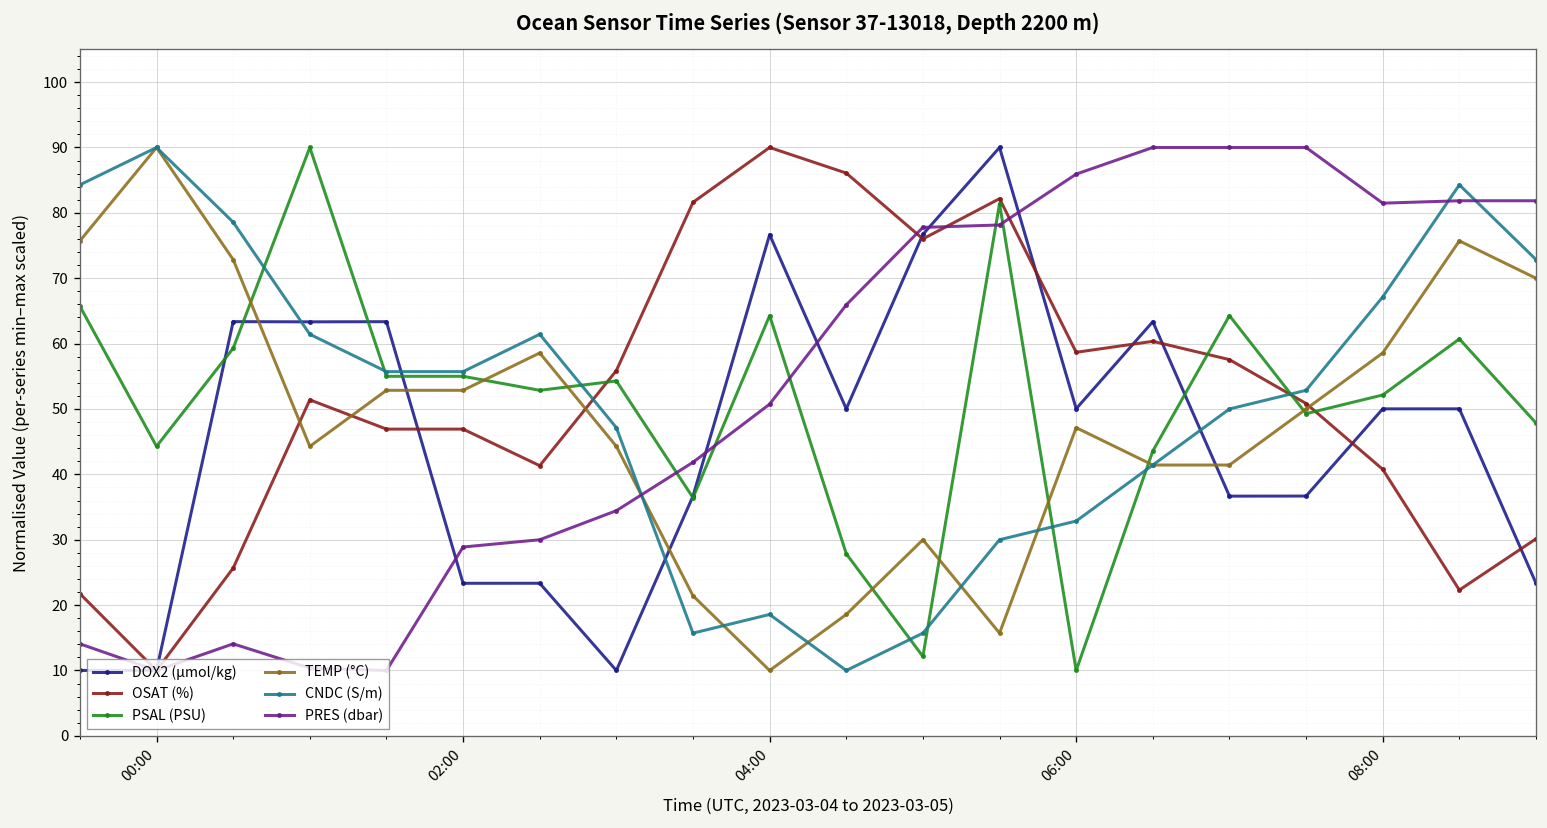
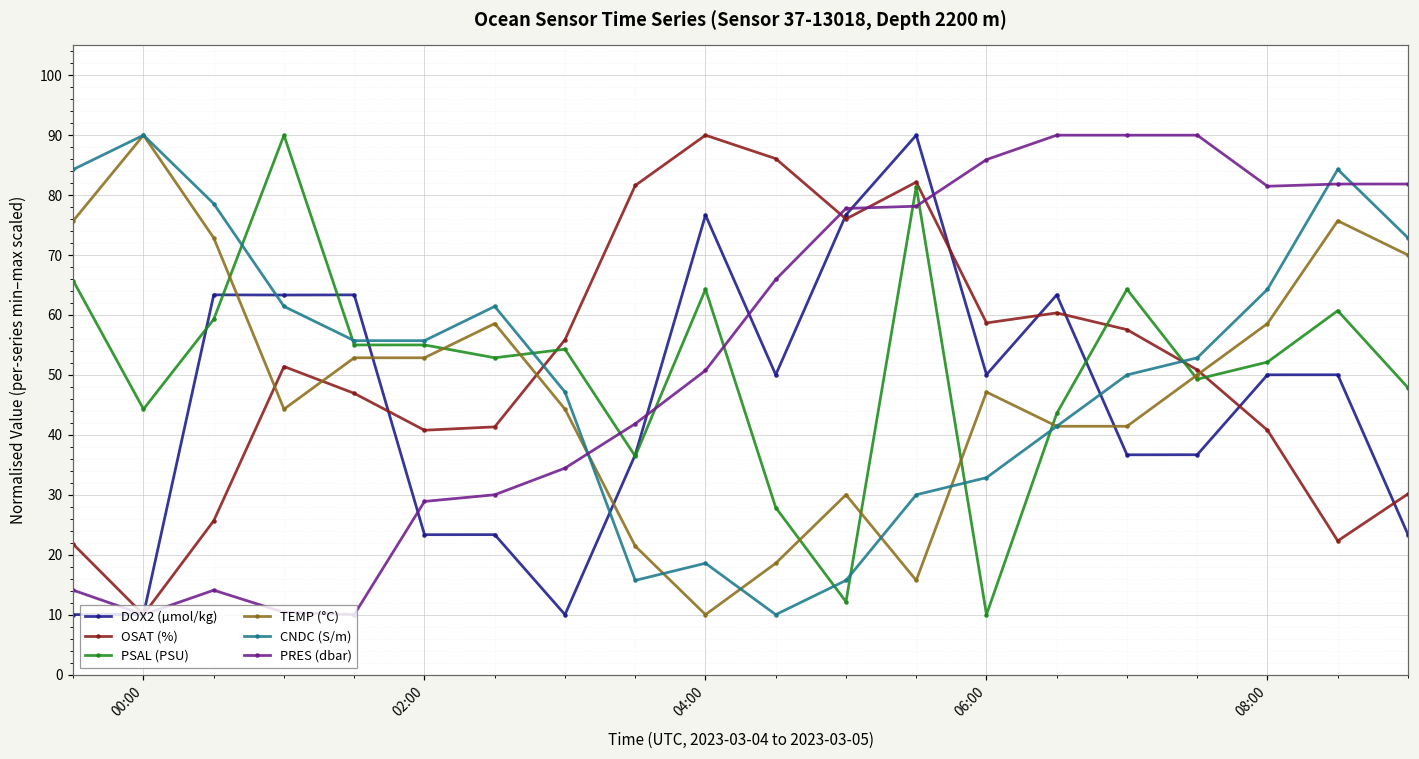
  {
    "DOX2 (µmol/kg)": {
      "02:00": 23,
      "04:00": 77,
      "06:00": 50,
      "08:00": 50
    },
    "OSAT (%)": {
-     "02:00": 47,
+     "02:00": 41,
      "04:00": 90,
      "06:00": 59,
      "08:00": 41
    },
    "PSAL (PSU)": {
      "00:00": 44,
      "02:00": 55,
      "04:00": 64,
      "06:00": 10,
      "08:00": 52
    },
    "TEMP (°C)": {
      "02:00": 53,
      "04:00": 10,
      "06:00": 47,
      "08:00": 59
    },
    "CNDC (S/m)": {
      "02:00": 56,
      "04:00": 19,
      "06:00": 33,
-     "08:00": 67
+     "08:00": 64
    },
    "PRES (dbar)": {
      "02:00": 29,
      "04:00": 51,
      "06:00": 86,
      "08:00": 81
    }
  }
